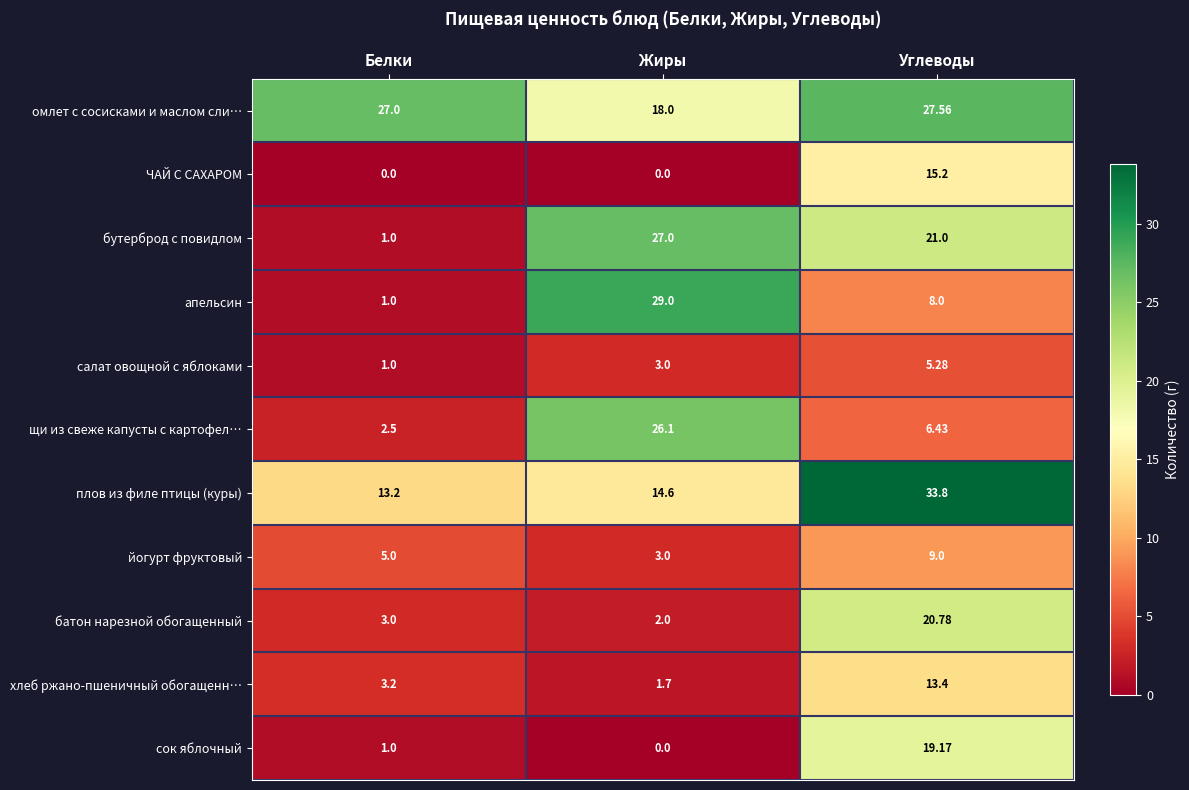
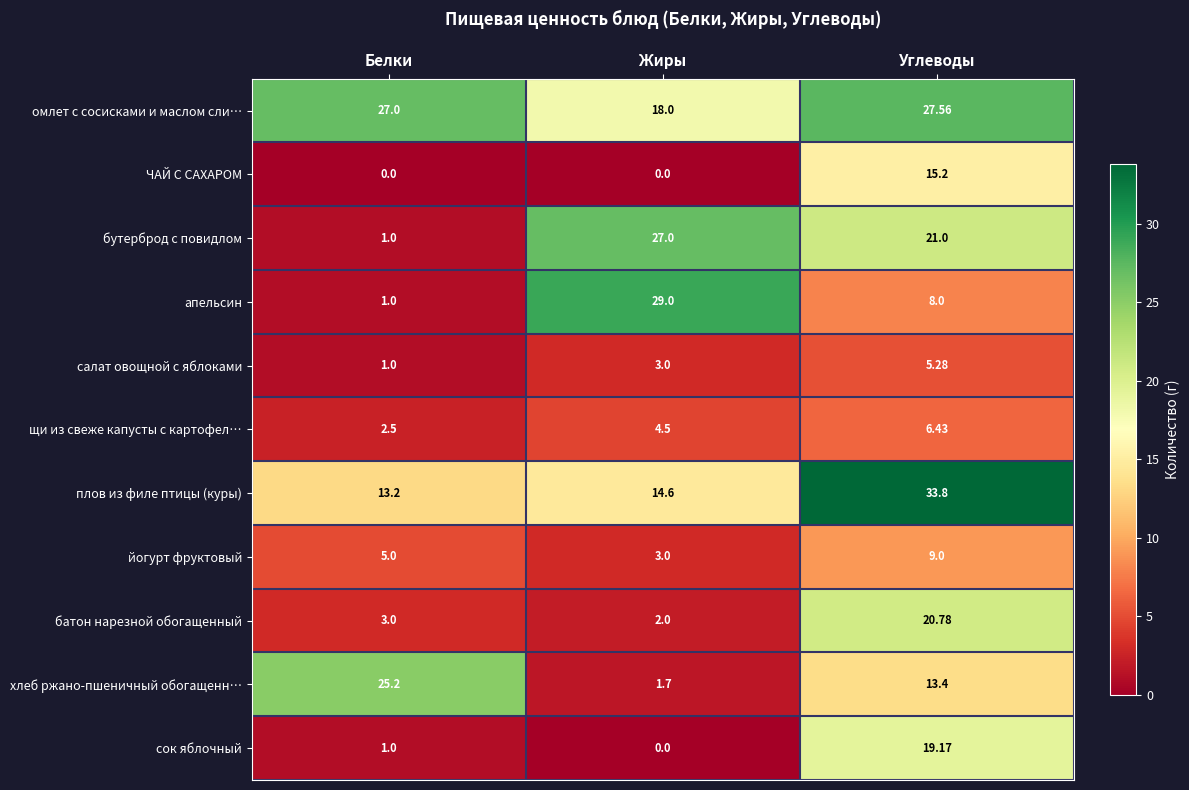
  {
    "омлет с сосисками и маслом сли…": {
      "Белки": 27.0,
      "Жиры": 18.0,
      "Углеводы": 27.56
    },
    "ЧАЙ С САХАРОМ": {
      "Белки": 0.0,
      "Жиры": 0.0,
      "Углеводы": 15.2
    },
    "бутерброд с повидлом": {
      "Белки": 1.0,
      "Жиры": 27.0,
      "Углеводы": 21.0
    },
    "апельсин": {
      "Белки": 1.0,
      "Жиры": 29.0,
      "Углеводы": 8.0
    },
    "салат овощной с яблоками": {
      "Белки": 1.0,
      "Жиры": 3.0,
      "Углеводы": 5.28
    },
    "щи из свеже капусты с картофел…": {
      "Белки": 2.5,
-     "Жиры": 26.1,
+     "Жиры": 4.5,
      "Углеводы": 6.43
    },
    "плов из филе птицы (куры)": {
      "Белки": 13.2,
      "Жиры": 14.6,
      "Углеводы": 33.8
    },
    "йогурт фруктовый": {
      "Белки": 5.0,
      "Жиры": 3.0,
      "Углеводы": 9.0
    },
    "батон нарезной обогащенный": {
      "Белки": 3.0,
      "Жиры": 2.0,
      "Углеводы": 20.78
    },
    "хлеб ржано-пшеничный обогащенн…": {
-     "Белки": 3.2,
+     "Белки": 25.2,
      "Жиры": 1.7,
      "Углеводы": 13.4
    },
    "сок яблочный": {
      "Белки": 1.0,
      "Жиры": 0.0,
      "Углеводы": 19.17
    }
  }
